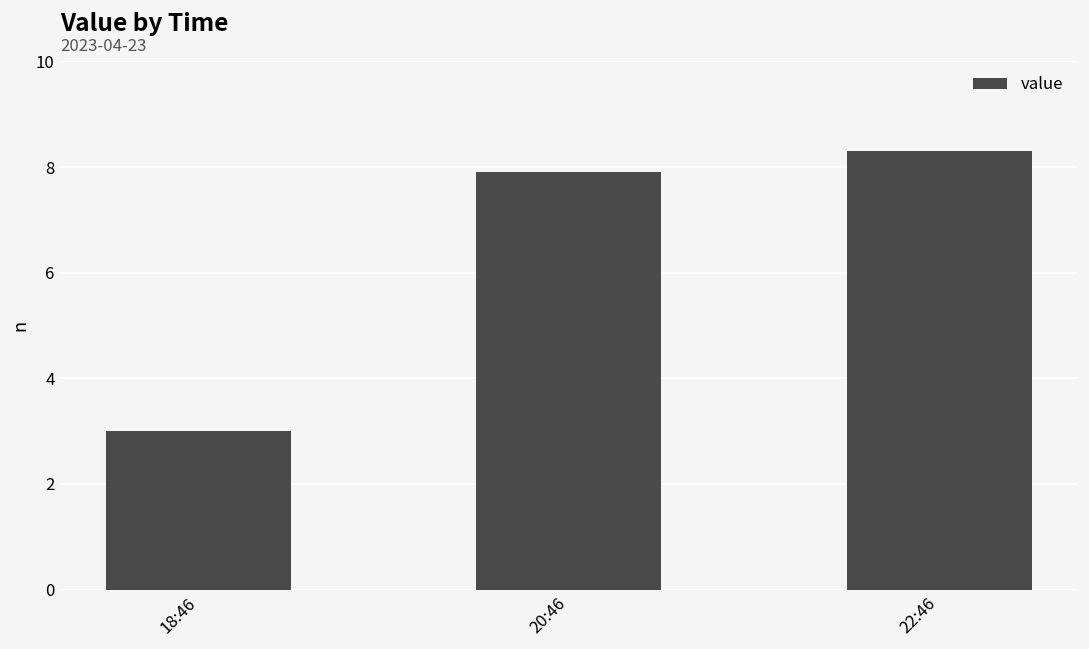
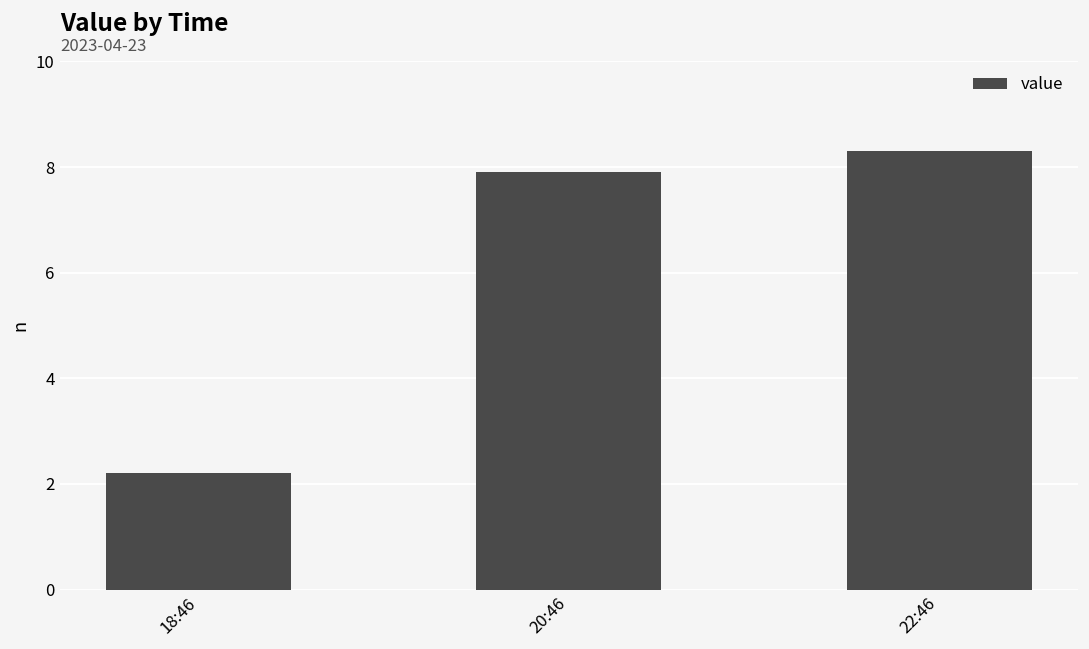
  {
-   "18:46": 3.0,
+   "18:46": 2.2,
    "20:46": 7.9,
    "22:46": 8.3
  }
